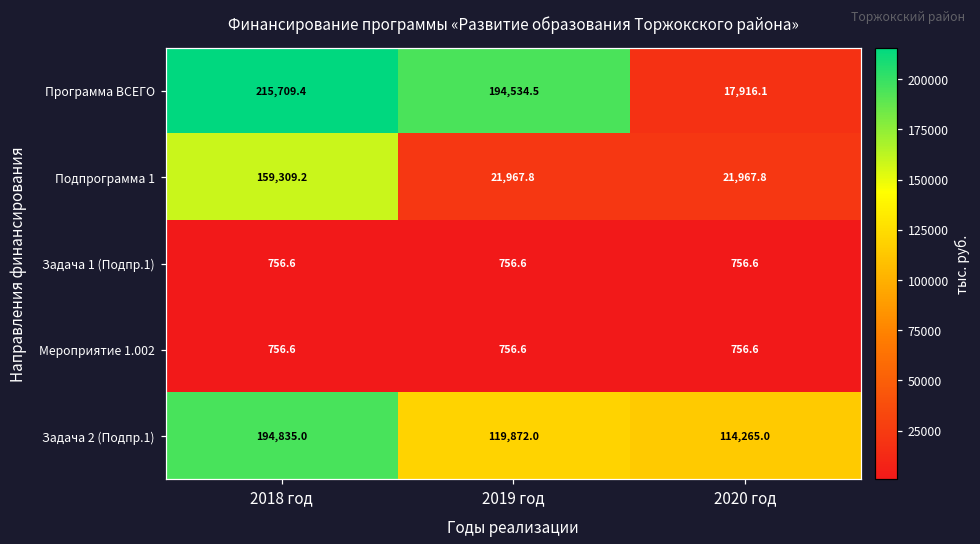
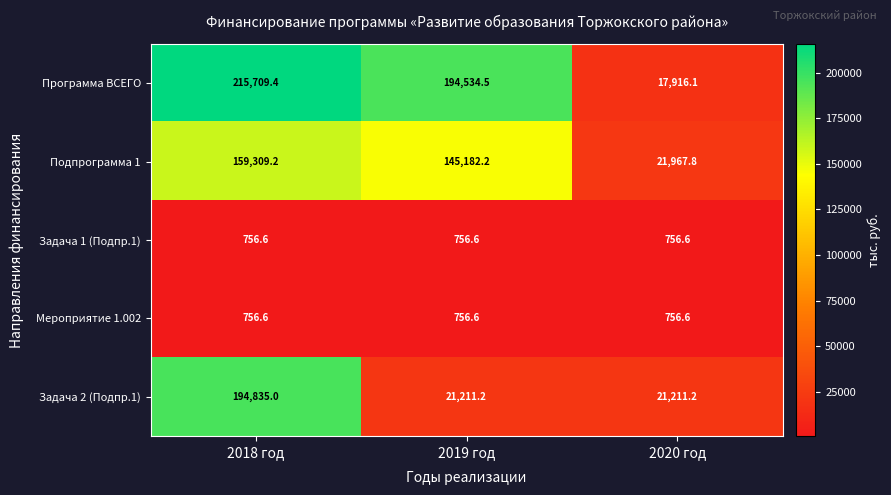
  {
    "Программа ВСЕГО": {
      "2018 год": "215,709.4",
      "2019 год": "194,534.5",
      "2020 год": "17,916.1"
    },
    "Подпрограмма 1": {
      "2018 год": "159,309.2",
-     "2019 год": "21,967.8",
+     "2019 год": "145,182.2",
      "2020 год": "21,967.8"
    },
    "Задача 1 (Подпр.1)": {
      "2018 год": "756.6",
      "2019 год": "756.6",
      "2020 год": "756.6"
    },
    "Мероприятие 1.002": {
      "2018 год": "756.6",
      "2019 год": "756.6",
      "2020 год": "756.6"
    },
    "Задача 2 (Подпр.1)": {
      "2018 год": "194,835.0",
-     "2019 год": "119,872.0",
-     "2020 год": "114,265.0"
+     "2019 год": "21,211.2",
+     "2020 год": "21,211.2"
    }
  }
